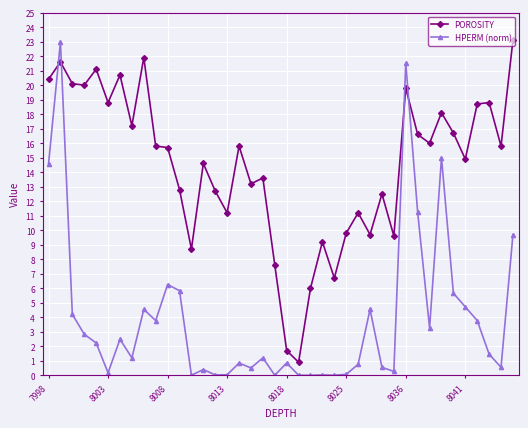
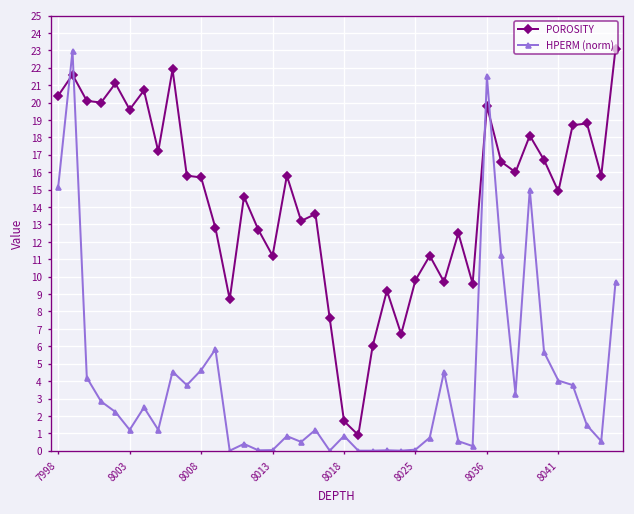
  {
    "POROSITY": {
      "7998": 20.4,
-     "8003": 18.8,
+     "8003": 19.6,
      "8008": 15.7,
      "8013": 11.2,
      "8018": 1.7,
      "8025": 9.8,
      "8036": 19.8,
      "8041": 14.9
    },
    "HPERM (norm)": {
-     "7998": 14.6,
-     "8003": 0.2,
-     "8008": 6.3,
+     "7998": 15.2,
+     "8003": 1.2,
+     "8008": 4.6,
      "8013": 0.0,
      "8018": 0.8,
      "8025": 0.1,
      "8036": 21.5,
-     "8041": 4.7
+     "8041": 4.0
    }
  }
